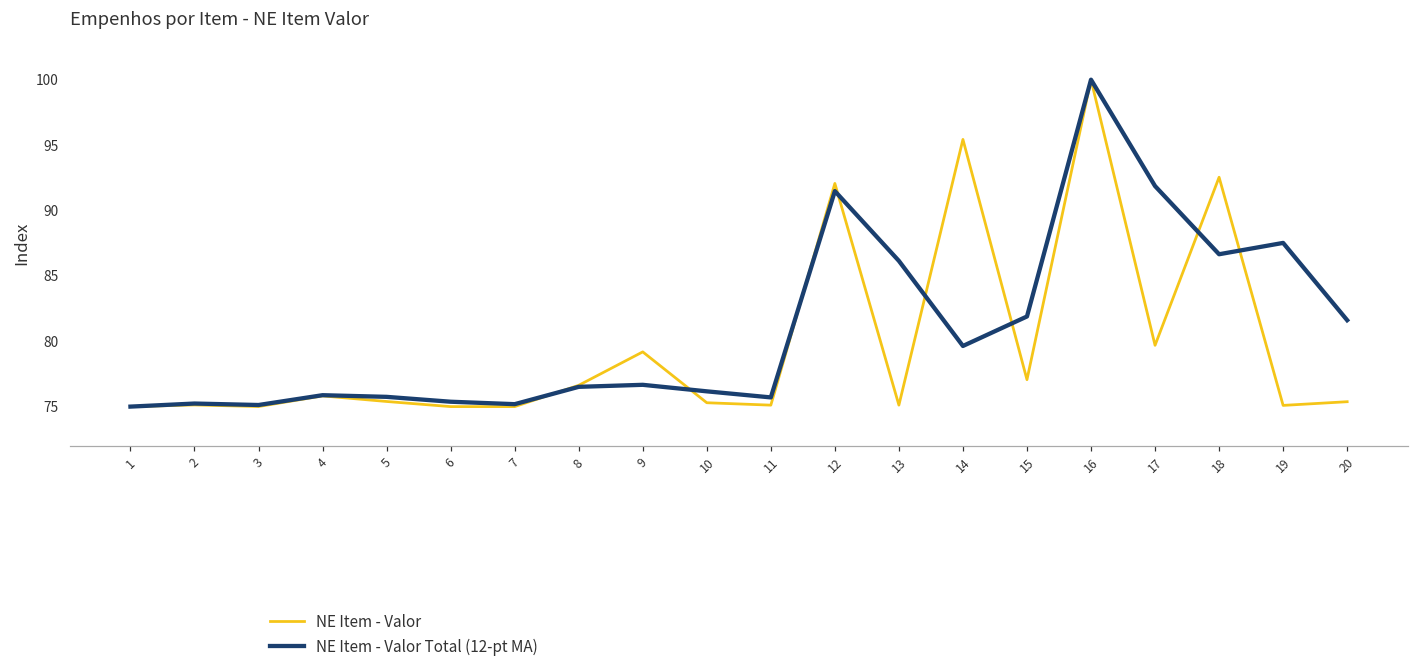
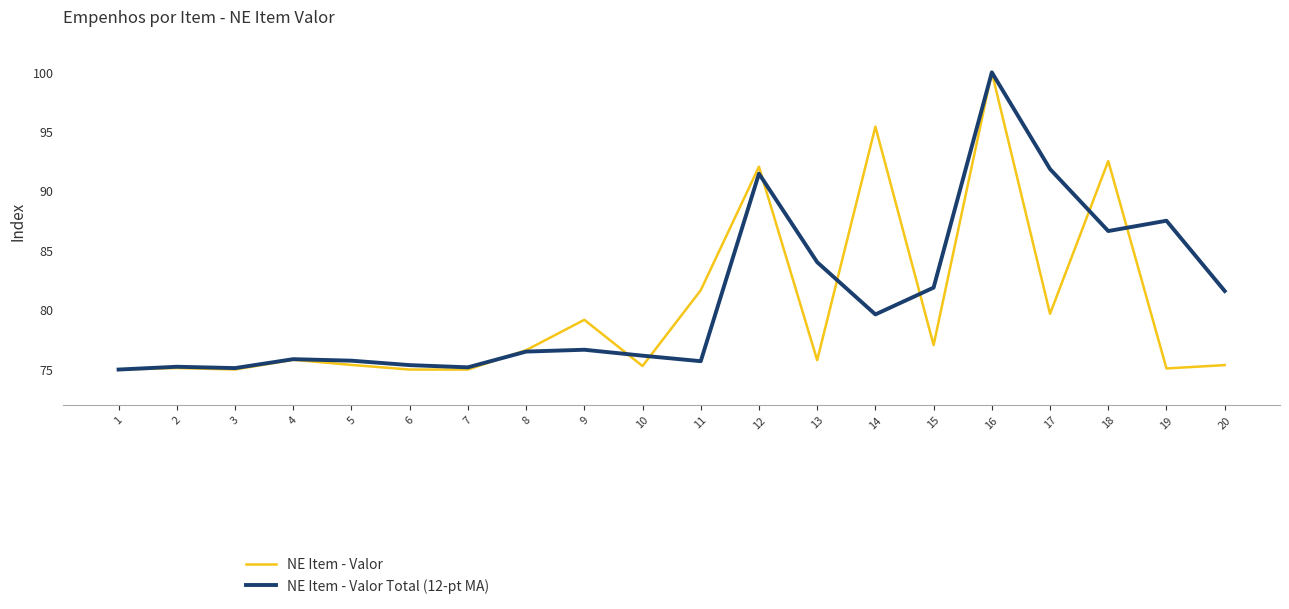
  {
    "NE Item - Valor": {
      "5": 75.4,
      "6": 75.0,
      "9": 79.2,
      "10": 75.3,
-     "11": 75.1,
+     "11": 81.7,
      "12": 92.1,
-     "13": 75.1,
+     "13": 75.8,
      "14": 95.4,
      "15": 77.1,
      "17": 79.7,
      "18": 92.5,
      "19": 75.1,
      "20": 75.4
    },
    "NE Item - Valor Total (12-pt MA)": {
      "5": 75.7,
      "6": 75.4,
      "9": 76.7,
      "10": 76.2,
      "11": 75.7,
      "12": 91.5,
-     "13": 86.1,
+     "13": 84.0,
      "14": 79.6,
      "15": 81.9,
      "17": 91.9,
      "18": 86.7,
      "19": 87.5,
      "20": 81.6
    }
  }
